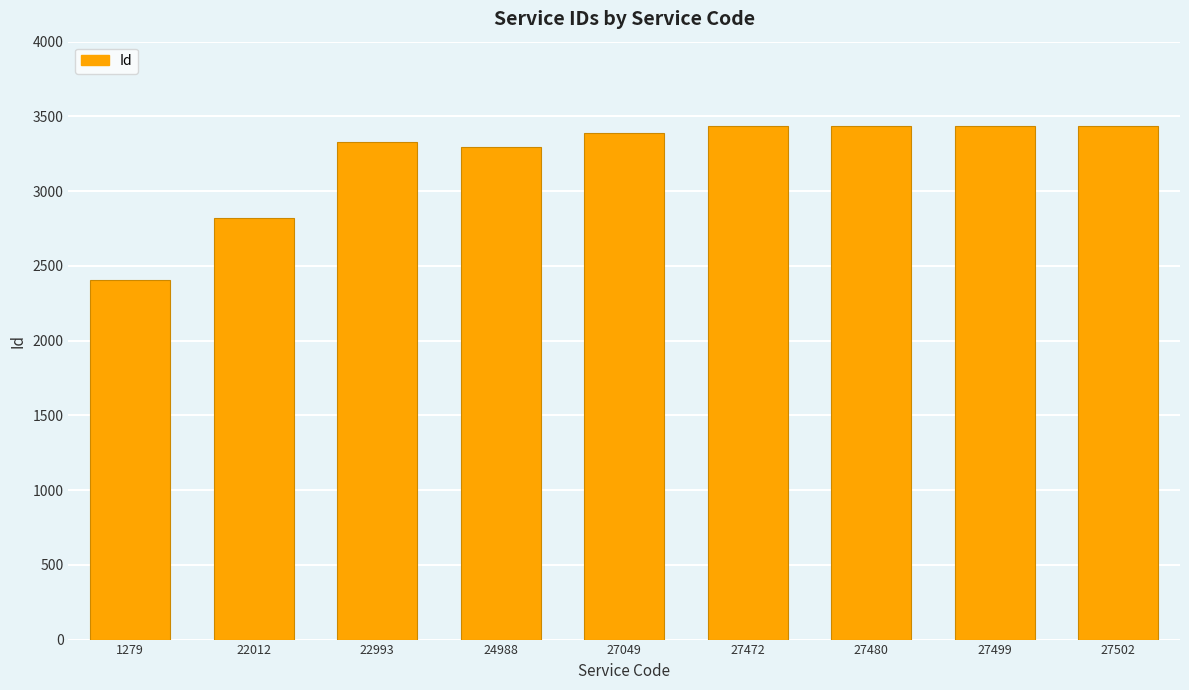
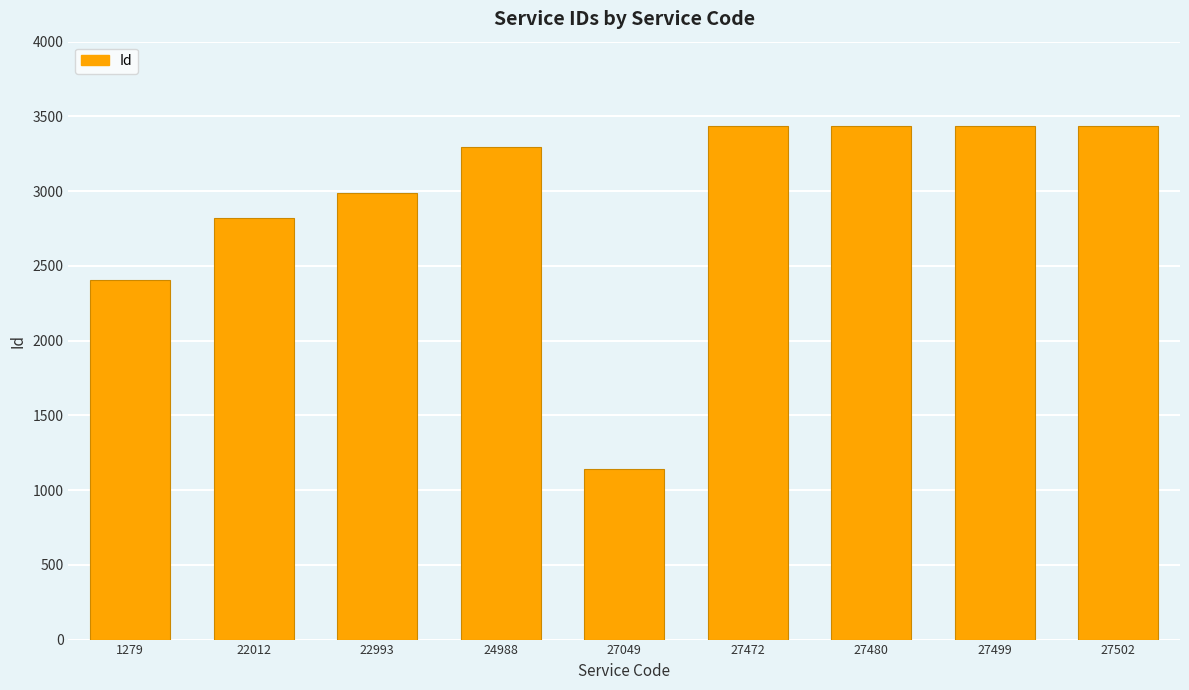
  {
    "1279": 2410,
    "22012": 2820,
-   "22993": 3330,
+   "22993": 2990,
    "24988": 3300,
-   "27049": 3390,
+   "27049": 1140,
    "27472": 3440,
    "27480": 3440,
    "27499": 3440,
    "27502": 3440
  }
